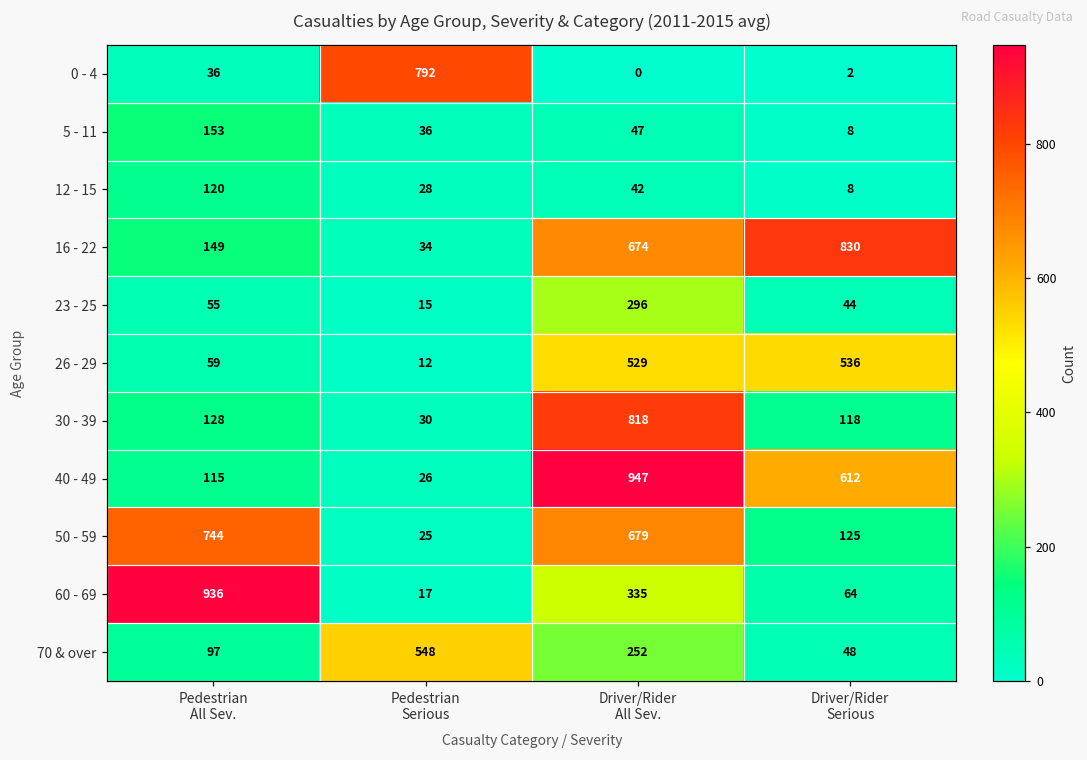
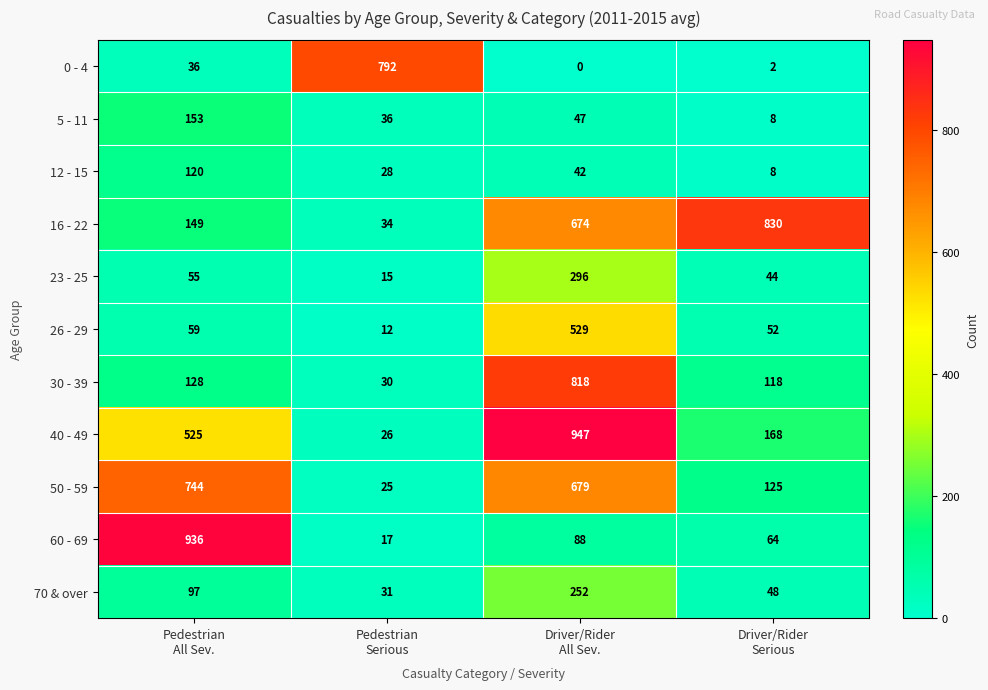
  {
    "0 - 4": {
      "Pedestrian All Sev.": 36,
      "Pedestrian Serious": 792,
      "Driver/Rider All Sev.": 0,
      "Driver/Rider Serious": 2
    },
    "5 - 11": {
      "Pedestrian All Sev.": 153,
      "Pedestrian Serious": 36,
      "Driver/Rider All Sev.": 47,
      "Driver/Rider Serious": 8
    },
    "12 - 15": {
      "Pedestrian All Sev.": 120,
      "Pedestrian Serious": 28,
      "Driver/Rider All Sev.": 42,
      "Driver/Rider Serious": 8
    },
    "16 - 22": {
      "Pedestrian All Sev.": 149,
      "Pedestrian Serious": 34,
      "Driver/Rider All Sev.": 674,
      "Driver/Rider Serious": 830
    },
    "23 - 25": {
      "Pedestrian All Sev.": 55,
      "Pedestrian Serious": 15,
      "Driver/Rider All Sev.": 296,
      "Driver/Rider Serious": 44
    },
    "26 - 29": {
      "Pedestrian All Sev.": 59,
      "Pedestrian Serious": 12,
      "Driver/Rider All Sev.": 529,
-     "Driver/Rider Serious": 536
+     "Driver/Rider Serious": 52
    },
    "30 - 39": {
      "Pedestrian All Sev.": 128,
      "Pedestrian Serious": 30,
      "Driver/Rider All Sev.": 818,
      "Driver/Rider Serious": 118
    },
    "40 - 49": {
-     "Pedestrian All Sev.": 115,
+     "Pedestrian All Sev.": 525,
      "Pedestrian Serious": 26,
      "Driver/Rider All Sev.": 947,
-     "Driver/Rider Serious": 612
+     "Driver/Rider Serious": 168
    },
    "50 - 59": {
      "Pedestrian All Sev.": 744,
      "Pedestrian Serious": 25,
      "Driver/Rider All Sev.": 679,
      "Driver/Rider Serious": 125
    },
    "60 - 69": {
      "Pedestrian All Sev.": 936,
      "Pedestrian Serious": 17,
-     "Driver/Rider All Sev.": 335,
+     "Driver/Rider All Sev.": 88,
      "Driver/Rider Serious": 64
    },
    "70 & over": {
      "Pedestrian All Sev.": 97,
-     "Pedestrian Serious": 548,
+     "Pedestrian Serious": 31,
      "Driver/Rider All Sev.": 252,
      "Driver/Rider Serious": 48
    }
  }
